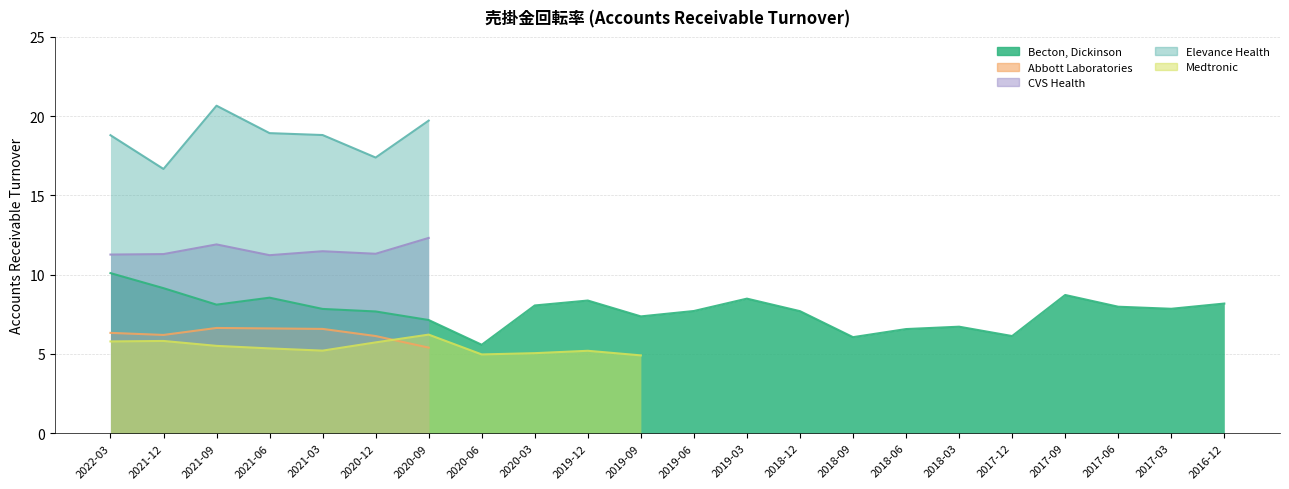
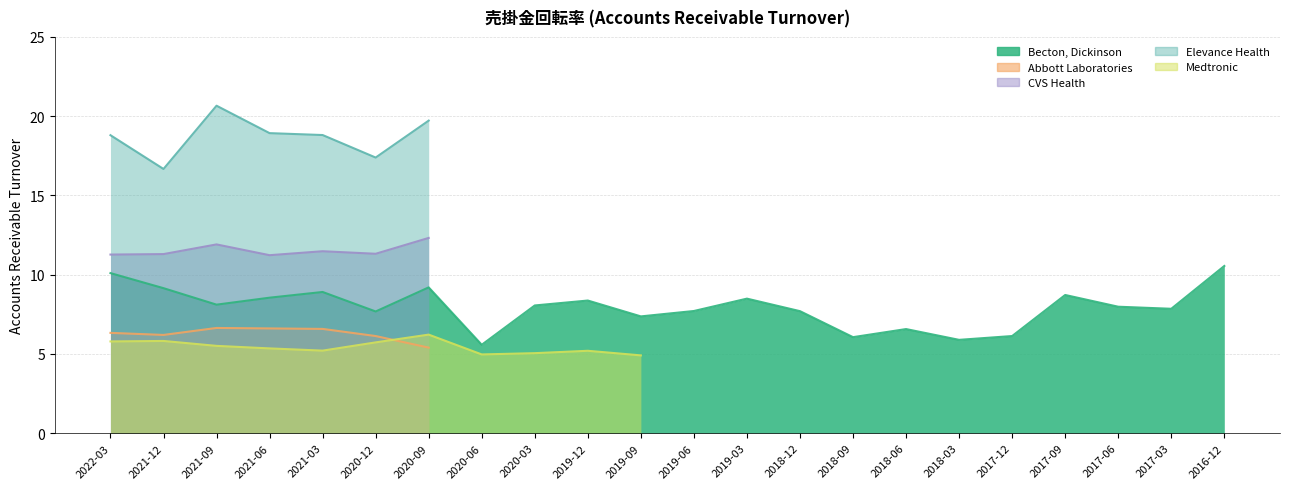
  {
    "Becton, Dickinson": {
      "2022-03": 10.1,
      "2021-12": 9.2,
      "2021-09": 8.1,
      "2021-06": 8.6,
-     "2021-03": 7.8,
+     "2021-03": 8.9,
      "2020-12": 7.7,
-     "2020-09": 7.1,
+     "2020-09": 9.2,
      "2020-06": 5.6,
      "2020-03": 8.1,
      "2019-12": 8.4,
      "2019-09": 7.4,
      "2019-06": 7.7,
      "2019-03": 8.5,
      "2018-12": 7.7,
      "2018-09": 6.1,
      "2018-06": 6.6,
-     "2018-03": 6.7,
+     "2018-03": 5.9,
      "2017-12": 6.1,
      "2017-09": 8.7,
      "2017-06": 8.0,
      "2017-03": 7.9,
-     "2016-12": 8.2
+     "2016-12": 10.6
    },
    "Abbott Laboratories": {
      "2022-03": 6.3,
      "2021-12": 6.2,
      "2021-09": 6.6,
      "2021-06": 6.6,
      "2021-03": 6.6,
      "2020-12": 6.1,
      "2020-09": 5.4
    },
    "Medtronic": {
      "2022-03": 5.8,
      "2021-12": 5.8,
      "2021-09": 5.5,
      "2021-06": 5.4,
      "2021-03": 5.2,
      "2020-12": 5.7,
      "2020-09": 6.2,
      "2020-06": 5.0,
      "2020-03": 5.1,
      "2019-12": 5.2,
      "2019-09": 4.9
    }
  }
